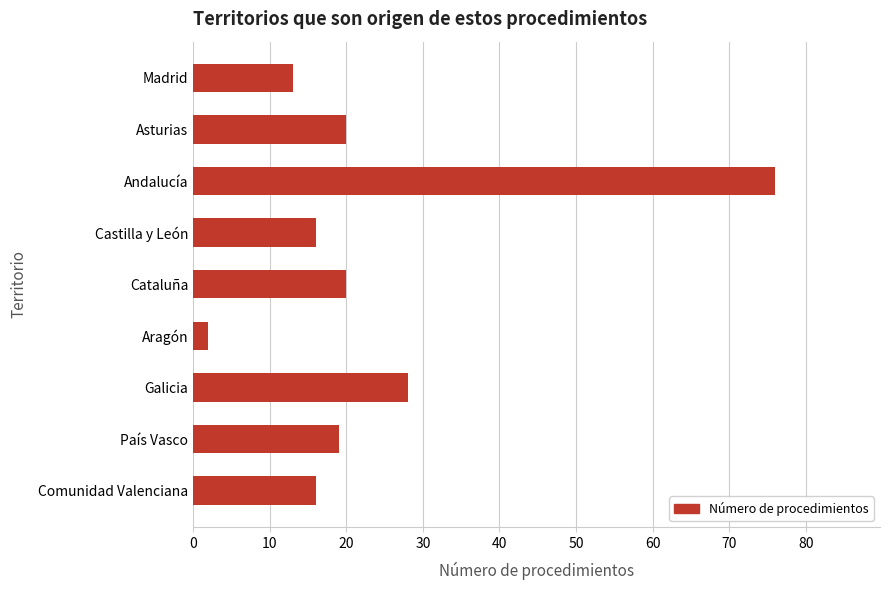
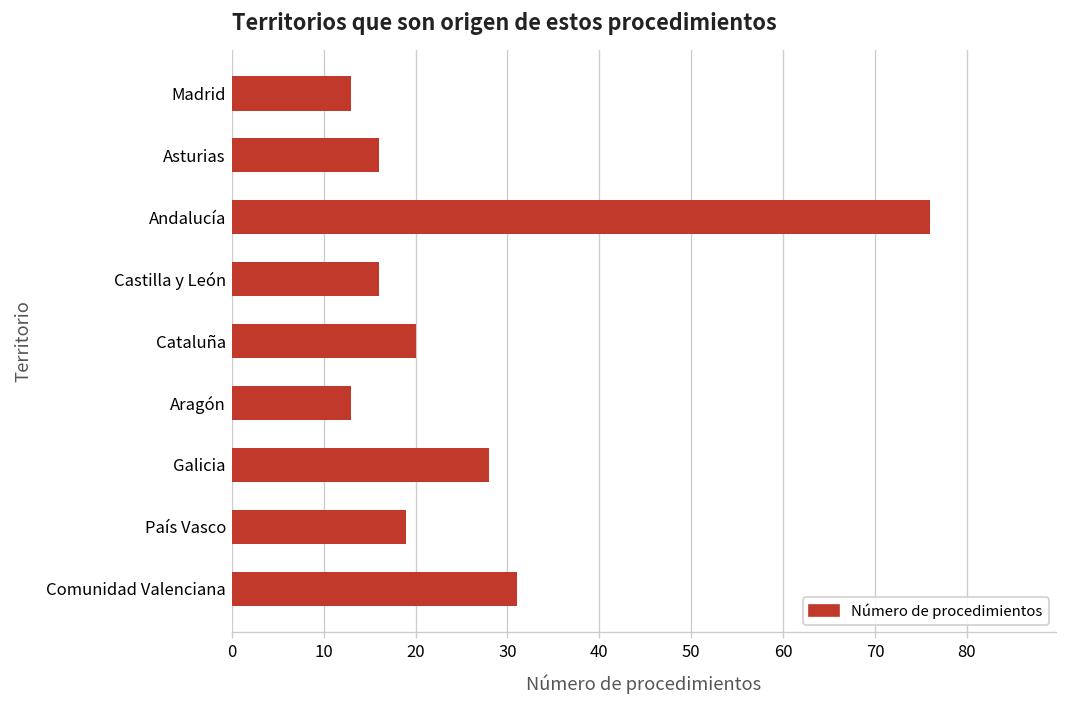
  {
    "Madrid": 13,
-   "Asturias": 20,
+   "Asturias": 16,
    "Andalucía": 76,
    "Castilla y León": 16,
    "Cataluña": 20,
-   "Aragón": 2,
+   "Aragón": 13,
    "Galicia": 28,
    "País Vasco": 19,
-   "Comunidad Valenciana": 16
+   "Comunidad Valenciana": 31
  }
